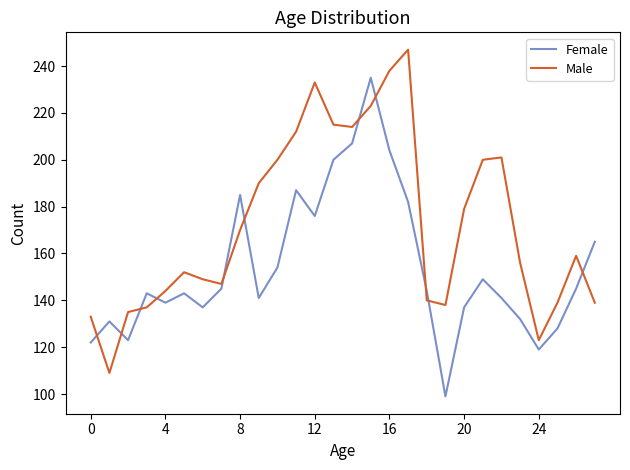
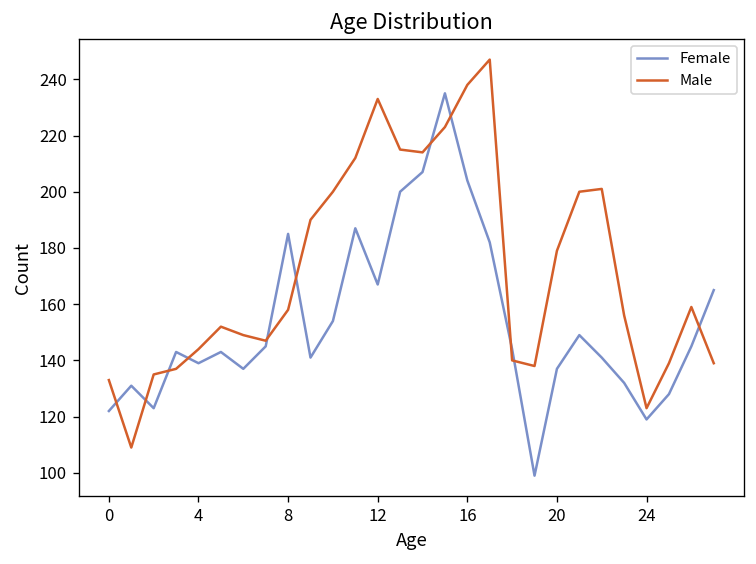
  {
    "Female": {
      "0": 122,
      "4": 139,
      "8": 185,
-     "12": 176,
+     "12": 167,
      "16": 204,
      "20": 137,
      "24": 119
    },
    "Male": {
      "0": 133,
      "4": 144,
-     "8": 170,
+     "8": 158,
      "12": 233,
      "16": 238,
      "20": 179,
      "24": 123
    }
  }
